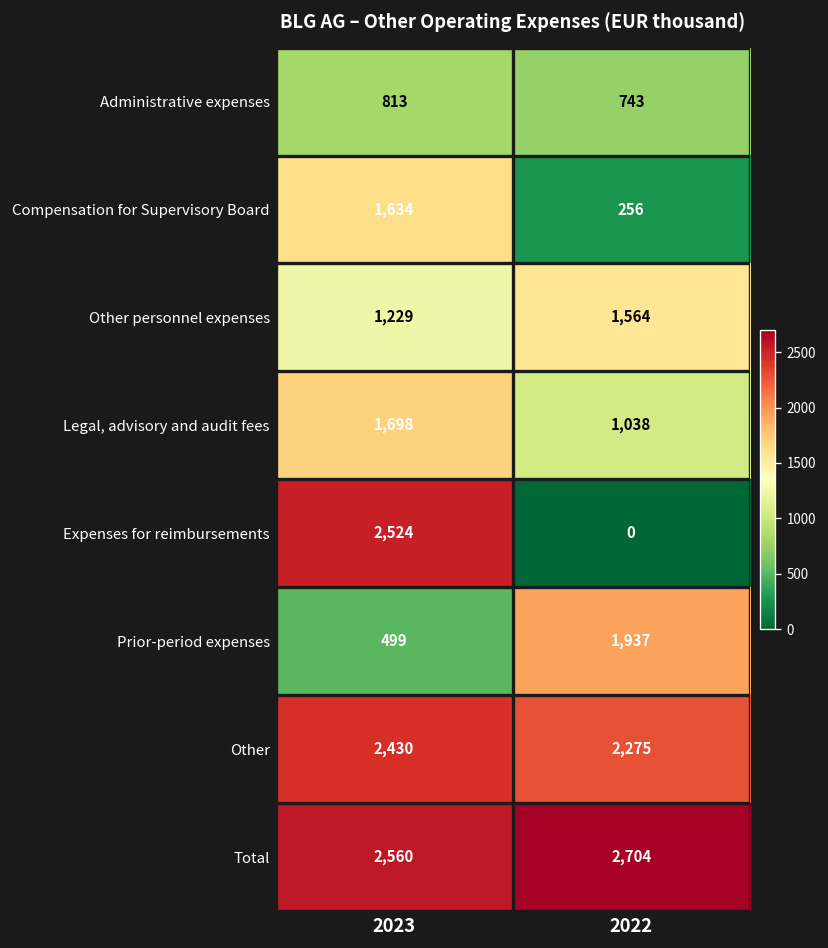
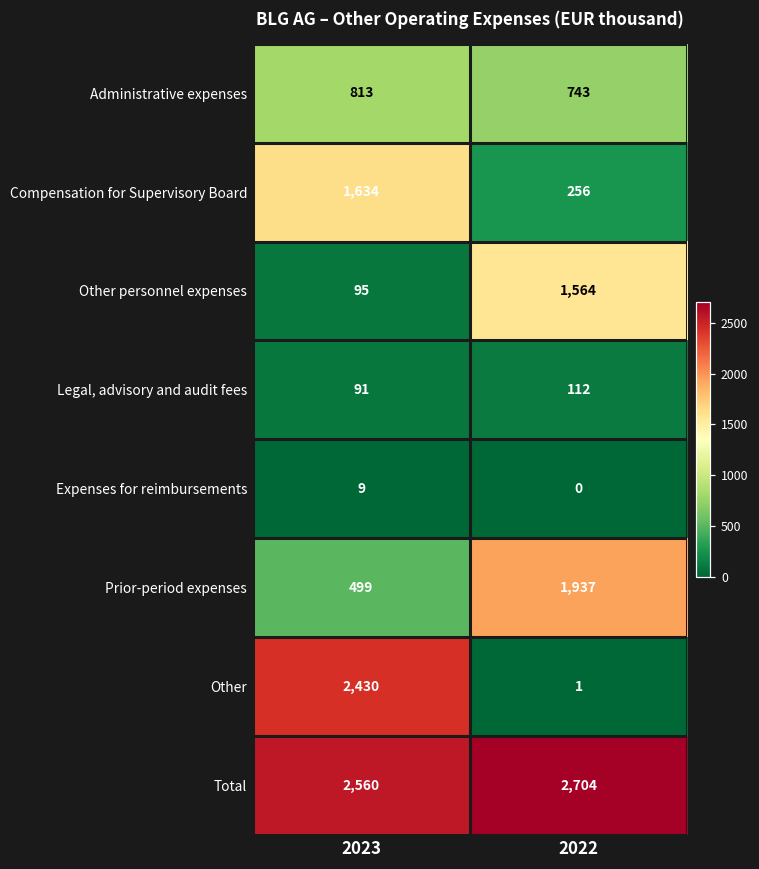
  {
    "Administrative expenses": {
      "2023": "813",
      "2022": "743"
    },
    "Compensation for Supervisory Board": {
      "2023": "1,634",
      "2022": "256"
    },
    "Other personnel expenses": {
-     "2023": "1,229",
+     "2023": "95",
      "2022": "1,564"
    },
    "Legal, advisory and audit fees": {
-     "2023": "1,698",
-     "2022": "1,038"
+     "2023": "91",
+     "2022": "112"
    },
    "Expenses for reimbursements": {
-     "2023": "2,524",
+     "2023": "9",
      "2022": "0"
    },
    "Prior-period expenses": {
      "2023": "499",
      "2022": "1,937"
    },
    "Other": {
      "2023": "2,430",
-     "2022": "2,275"
+     "2022": "1"
    },
    "Total": {
      "2023": "2,560",
      "2022": "2,704"
    }
  }
